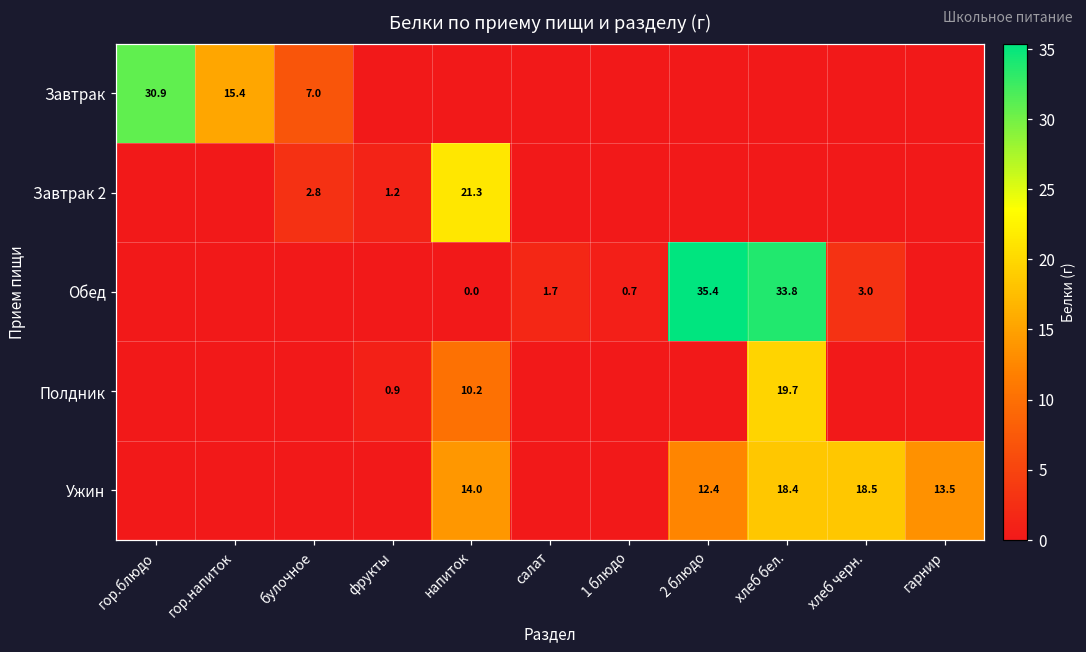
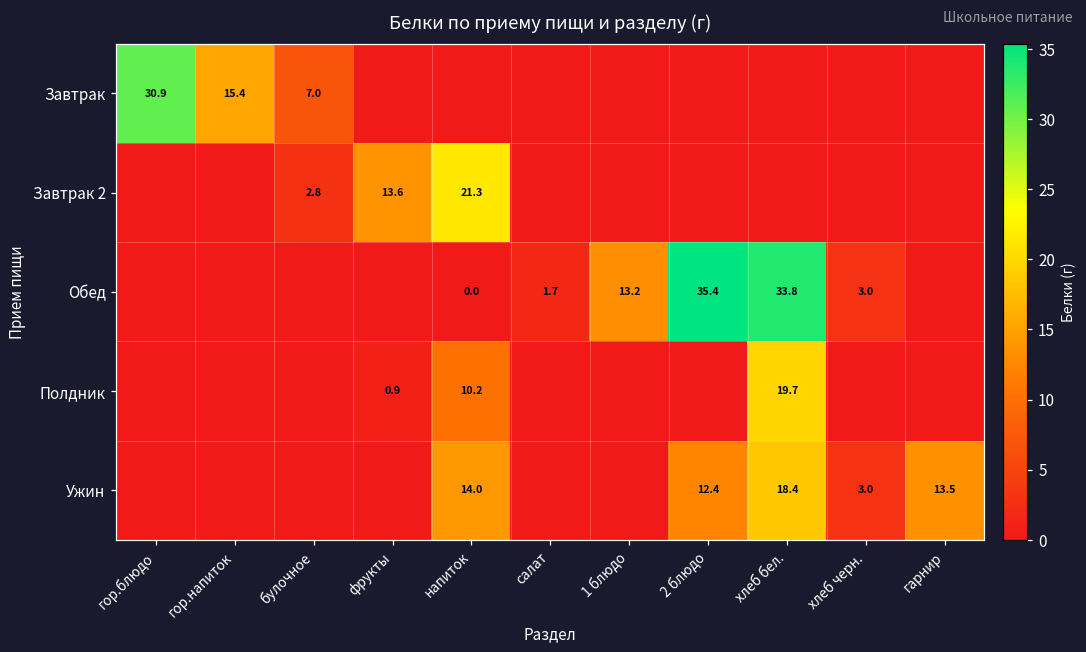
  {
    "Завтрак": {
      "гор.блюдо": 30.9,
      "гор.напиток": 15.4,
      "булочное": 7.0
    },
    "Завтрак 2": {
      "булочное": 2.8,
-     "фрукты": 1.2,
+     "фрукты": 13.6,
      "напиток": 21.3
    },
    "Обед": {
      "напиток": 0.0,
      "салат": 1.7,
-     "1 блюдо": 0.7,
+     "1 блюдо": 13.2,
      "2 блюдо": 35.4,
      "хлеб бел.": 33.8,
      "хлеб черн.": 3.0
    },
    "Полдник": {
      "фрукты": 0.9,
      "напиток": 10.2,
      "хлеб бел.": 19.7
    },
    "Ужин": {
      "напиток": 14.0,
      "2 блюдо": 12.4,
      "хлеб бел.": 18.4,
-     "хлеб черн.": 18.5,
+     "хлеб черн.": 3.0,
      "гарнир": 13.5
    }
  }
